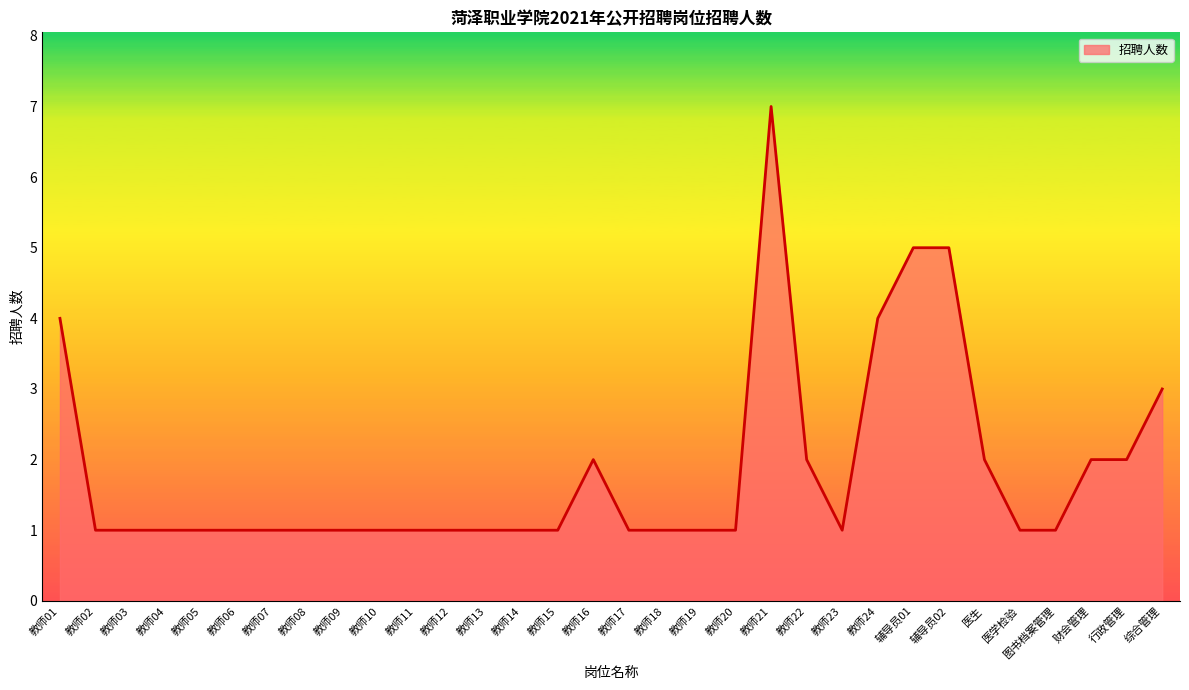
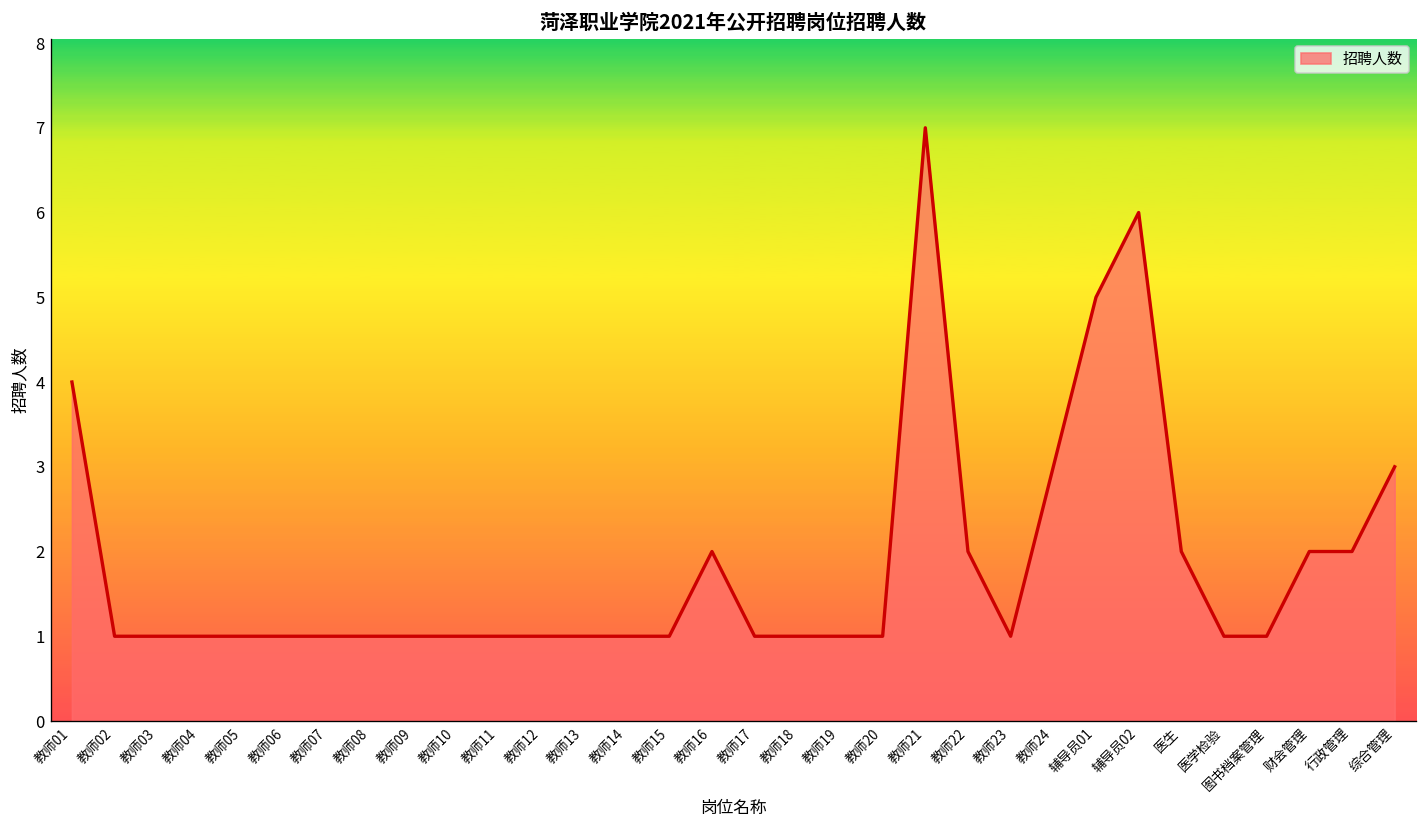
  {
    "教师01": 4,
    "教师02": 1,
    "教师03": 1,
    "教师04": 1,
    "教师05": 1,
    "教师06": 1,
    "教师07": 1,
    "教师08": 1,
    "教师09": 1,
    "教师10": 1,
    "教师11": 1,
    "教师12": 1,
    "教师13": 1,
    "教师14": 1,
    "教师15": 1,
    "教师16": 2,
    "教师17": 1,
    "教师18": 1,
    "教师19": 1,
    "教师20": 1,
    "教师21": 7,
    "教师22": 2,
    "教师23": 1,
-   "教师24": 4,
+   "教师24": 3,
    "辅导员01": 5,
-   "辅导员02": 5,
+   "辅导员02": 6,
    "医生": 2,
    "医学检验": 1,
    "图书档案管理": 1,
    "财会管理": 2,
    "行政管理": 2,
    "综合管理": 3
  }
